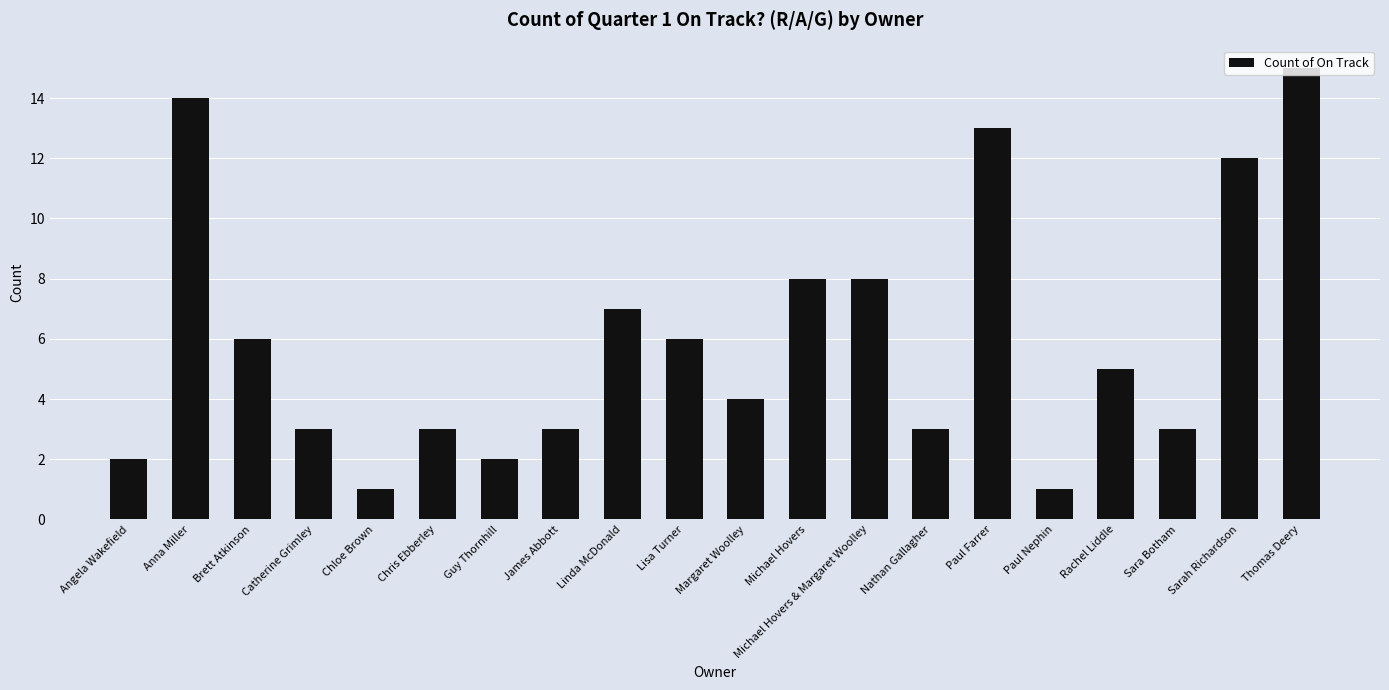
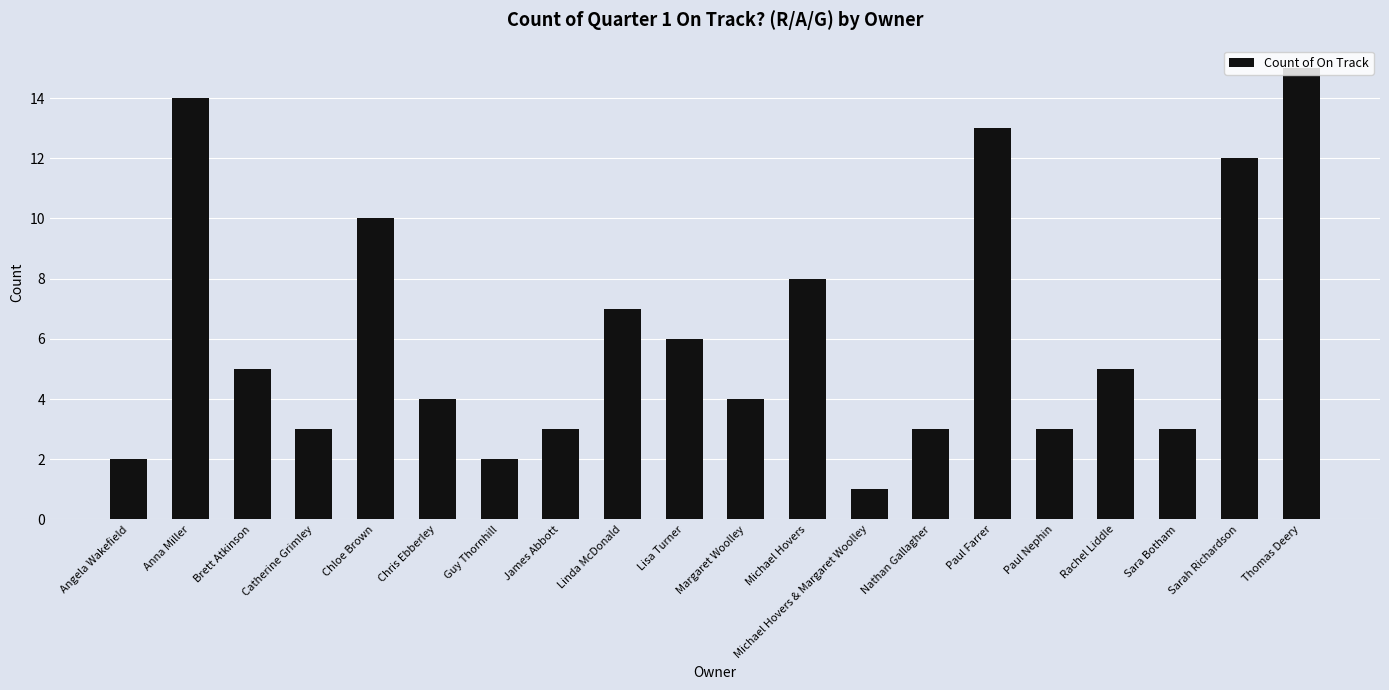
  {
    "Angela Wakefield": 2,
    "Anna Miller": 14,
-   "Brett Atkinson": 6,
+   "Brett Atkinson": 5,
    "Catherine Grimley": 3,
-   "Chloe Brown": 1,
-   "Chris Ebberley": 3,
+   "Chloe Brown": 10,
+   "Chris Ebberley": 4,
    "Guy Thornhill": 2,
    "James Abbott": 3,
    "Linda McDonald": 7,
    "Lisa Turner": 6,
    "Margaret Woolley": 4,
    "Michael Hovers": 8,
-   "Michael Hovers & Margaret Woolley": 8,
+   "Michael Hovers & Margaret Woolley": 1,
    "Nathan Gallagher": 3,
    "Paul Farrer": 13,
-   "Paul Nephin": 1,
+   "Paul Nephin": 3,
    "Rachel Liddle": 5,
    "Sara Botham": 3,
    "Sarah Richardson": 12
  }
